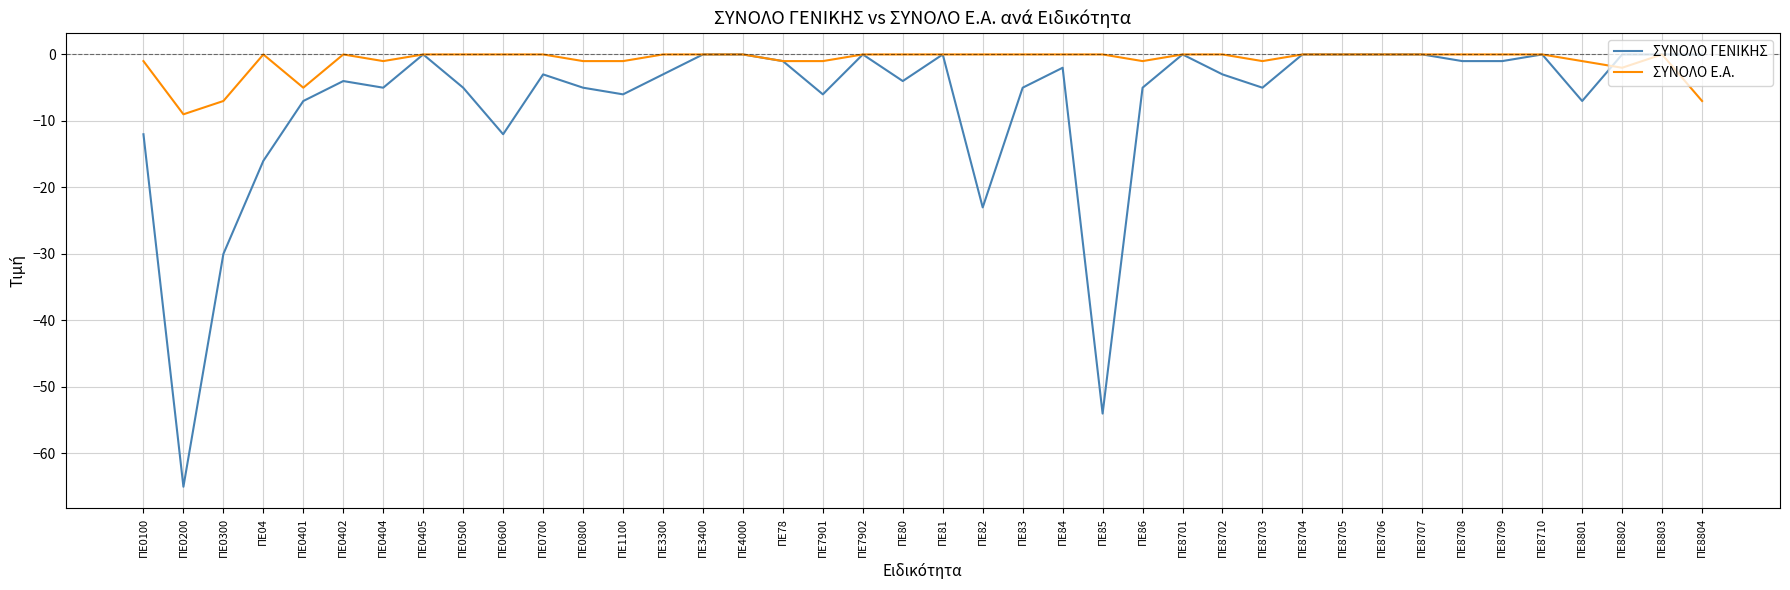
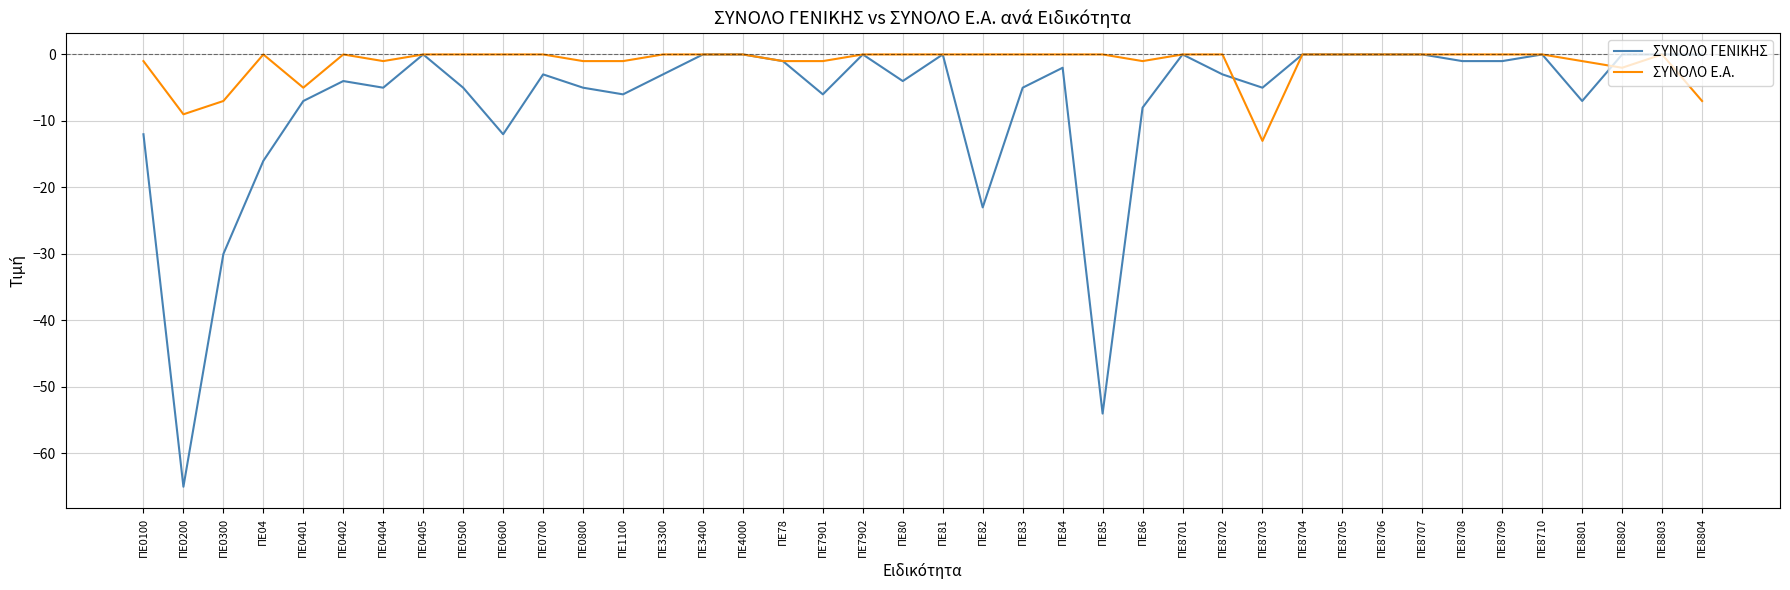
  {
    "ΣΥΝΟΛΟ ΓΕΝΙΚΗΣ": {
      "ΠΕ0100": -12,
      "ΠΕ0200": -65,
      "ΠΕ0300": -30,
      "ΠΕ04": -16,
      "ΠΕ0401": -7,
      "ΠΕ0402": -4,
      "ΠΕ0404": -5,
      "ΠΕ0500": -5,
      "ΠΕ0600": -12,
      "ΠΕ0700": -3,
      "ΠΕ0800": -5,
      "ΠΕ1100": -6,
      "ΠΕ3300": -3,
      "ΠΕ7901": -6,
      "ΠΕ80": -4,
      "ΠΕ82": -23,
      "ΠΕ83": -5,
      "ΠΕ84": -2,
      "ΠΕ85": -54,
-     "ΠΕ86": -5,
+     "ΠΕ86": -8,
      "ΠΕ8702": -3,
      "ΠΕ8703": -5,
      "ΠΕ8708": -1,
      "ΠΕ8709": -1,
      "ΠΕ8801": -7
    },
    "ΣΥΝΟΛΟ Ε.Α.": {
      "ΠΕ0100": -1,
      "ΠΕ0200": -9,
      "ΠΕ0300": -7,
      "ΠΕ04": 0,
      "ΠΕ0401": -5,
      "ΠΕ0402": 0,
      "ΠΕ0404": -1,
      "ΠΕ0500": 0,
      "ΠΕ0600": 0,
      "ΠΕ0700": 0,
      "ΠΕ0800": -1,
      "ΠΕ1100": -1,
      "ΠΕ3300": 0,
      "ΠΕ7901": -1,
      "ΠΕ80": 0,
      "ΠΕ82": 0,
      "ΠΕ83": 0,
      "ΠΕ84": 0,
      "ΠΕ85": 0,
      "ΠΕ86": -1,
      "ΠΕ8702": 0,
-     "ΠΕ8703": -1,
+     "ΠΕ8703": -13,
      "ΠΕ8708": 0,
      "ΠΕ8709": 0,
      "ΠΕ8801": -1,
      "ΠΕ8804": -7
    }
  }
